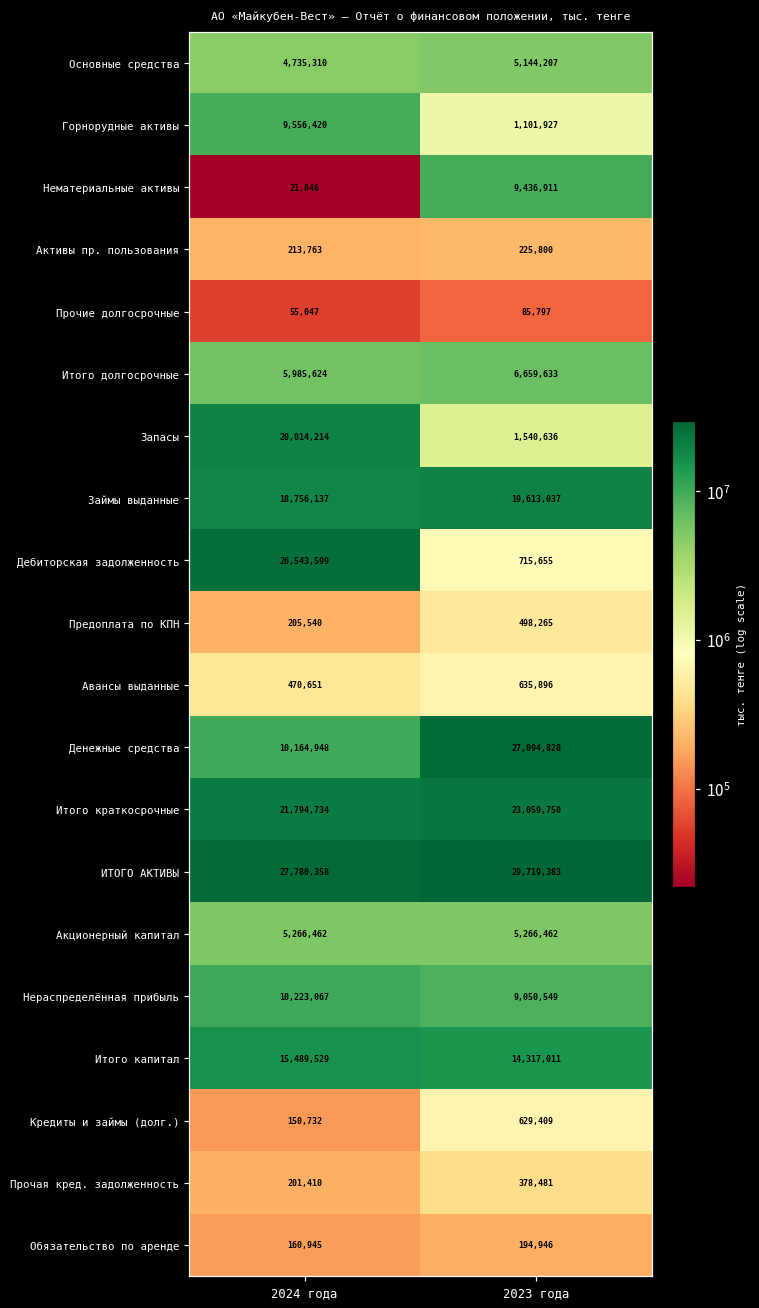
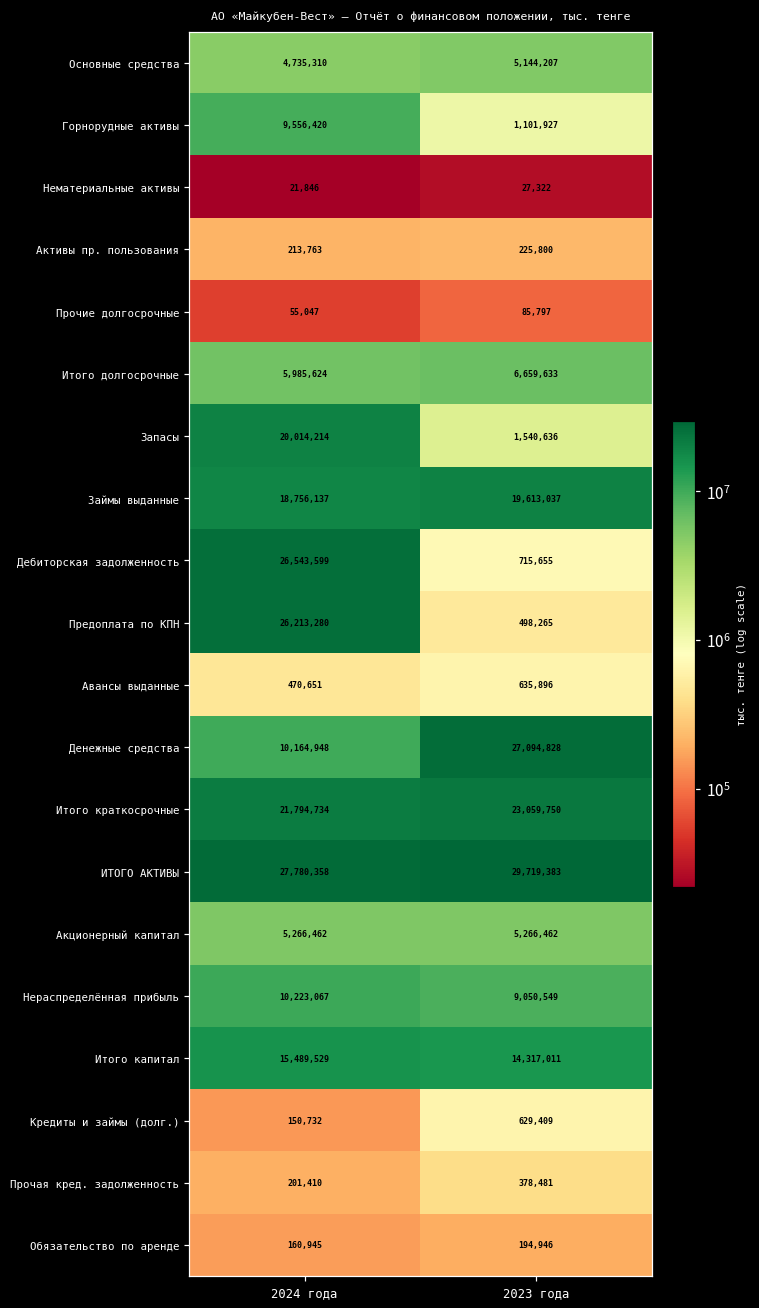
  {
    "Основные средства": {
      "2024 года": "4,735,310",
      "2023 года": "5,144,207"
    },
    "Горнорудные активы": {
      "2024 года": "9,556,420",
      "2023 года": "1,101,927"
    },
    "Нематериальные активы": {
      "2024 года": "21,846",
-     "2023 года": "9,436,911"
+     "2023 года": "27,322"
    },
    "Активы пр. пользования": {
      "2024 года": "213,763",
      "2023 года": "225,800"
    },
    "Прочие долгосрочные": {
      "2024 года": "55,047",
      "2023 года": "85,797"
    },
    "Итого долгосрочные": {
      "2024 года": "5,985,624",
      "2023 года": "6,659,633"
    },
    "Запасы": {
      "2024 года": "20,014,214",
      "2023 года": "1,540,636"
    },
    "Займы выданные": {
      "2024 года": "18,756,137",
      "2023 года": "19,613,037"
    },
    "Дебиторская задолженность": {
      "2024 года": "26,543,599",
      "2023 года": "715,655"
    },
    "Предоплата по КПН": {
-     "2024 года": "205,540",
+     "2024 года": "26,213,280",
      "2023 года": "498,265"
    },
    "Авансы выданные": {
      "2024 года": "470,651",
      "2023 года": "635,896"
    },
    "Денежные средства": {
      "2024 года": "10,164,948",
      "2023 года": "27,094,828"
    },
    "Итого краткосрочные": {
      "2024 года": "21,794,734",
      "2023 года": "23,059,750"
    },
    "ИТОГО АКТИВЫ": {
      "2024 года": "27,780,358",
      "2023 года": "29,719,383"
    },
    "Акционерный капитал": {
      "2024 года": "5,266,462",
      "2023 года": "5,266,462"
    },
    "Нераспределённая прибыль": {
      "2024 года": "10,223,067",
      "2023 года": "9,050,549"
    },
    "Итого капитал": {
      "2024 года": "15,489,529",
      "2023 года": "14,317,011"
    },
    "Кредиты и займы (долг.)": {
      "2024 года": "150,732",
      "2023 года": "629,409"
    },
    "Прочая кред. задолженность": {
      "2024 года": "201,410",
      "2023 года": "378,481"
    },
    "Обязательство по аренде": {
      "2024 года": "160,945",
      "2023 года": "194,946"
    }
  }
